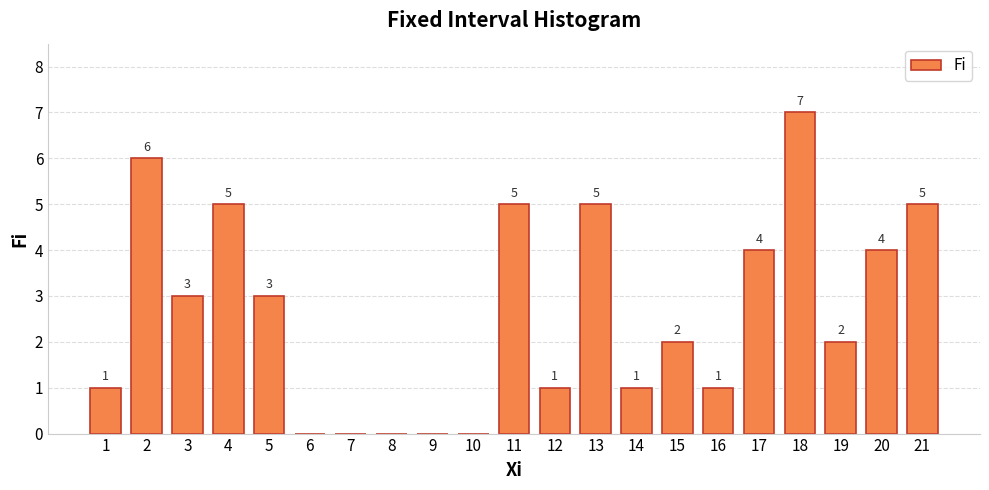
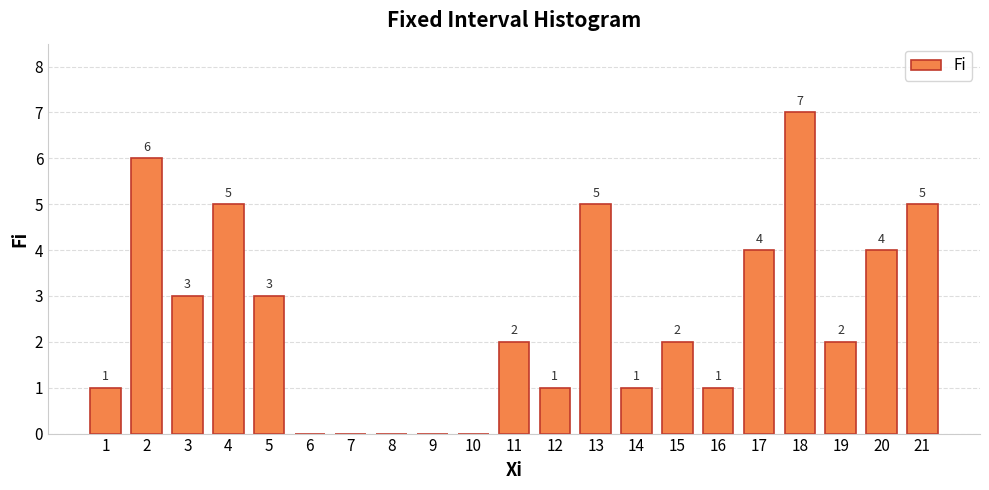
  {
    "1": 1,
    "2": 6,
    "3": 3,
    "4": 5,
    "5": 3,
-   "11": 5,
+   "11": 2,
    "12": 1,
    "13": 5,
    "14": 1,
    "15": 2,
    "16": 1,
    "17": 4,
    "18": 7,
    "19": 2,
    "20": 4,
    "21": 5
  }
